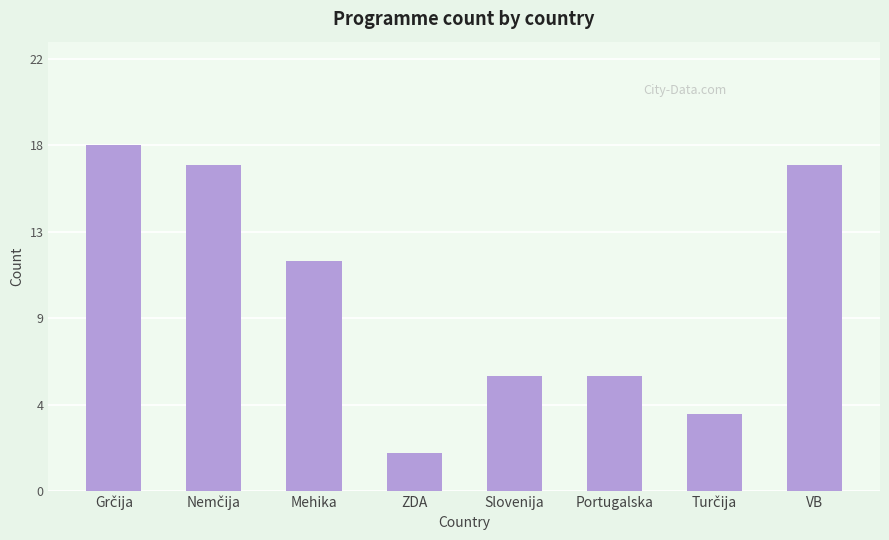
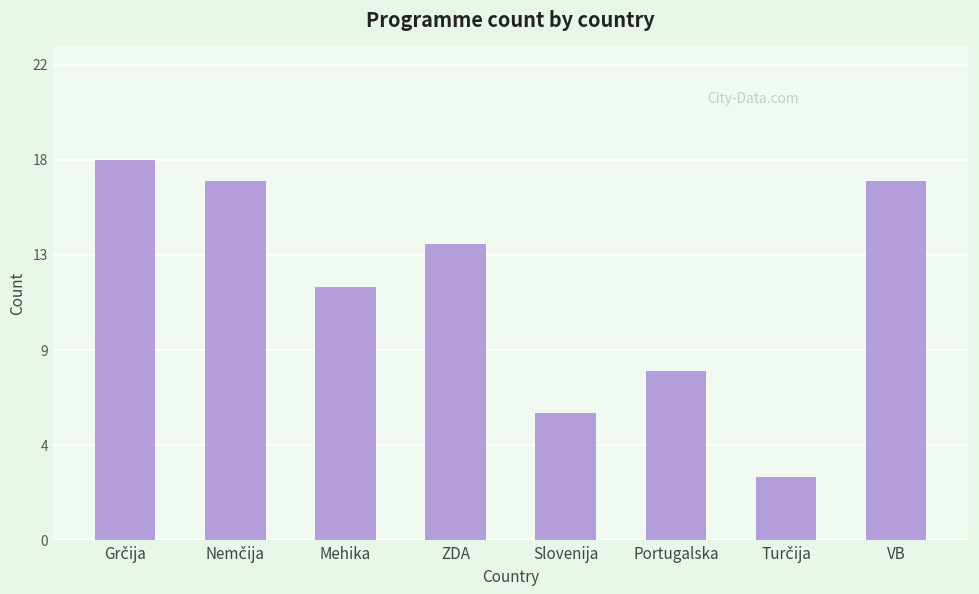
  {
    "Grčija": 18,
    "Nemčija": 17,
    "Mehika": 12,
-   "ZDA": 2,
+   "ZDA": 14,
    "Slovenija": 6,
-   "Portugalska": 6,
-   "Turčija": 4,
+   "Portugalska": 8,
+   "Turčija": 3,
    "VB": 17
  }
